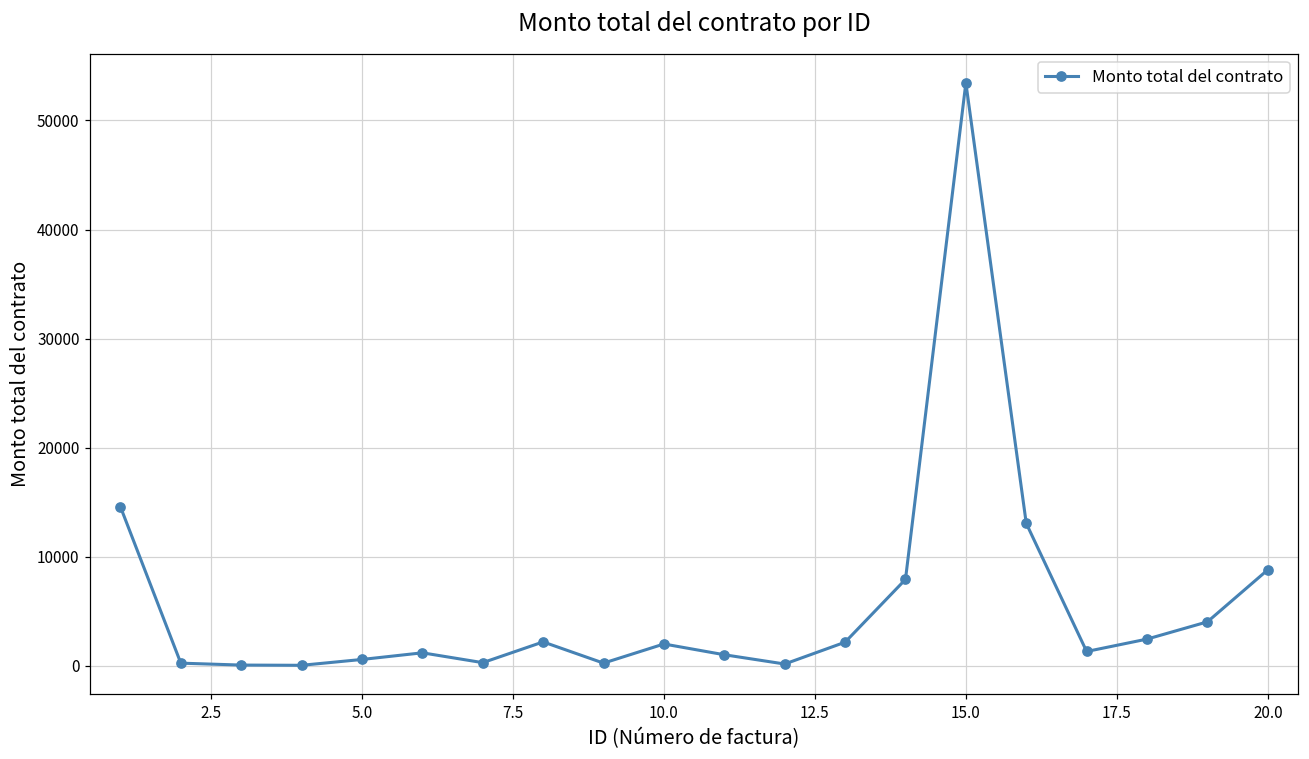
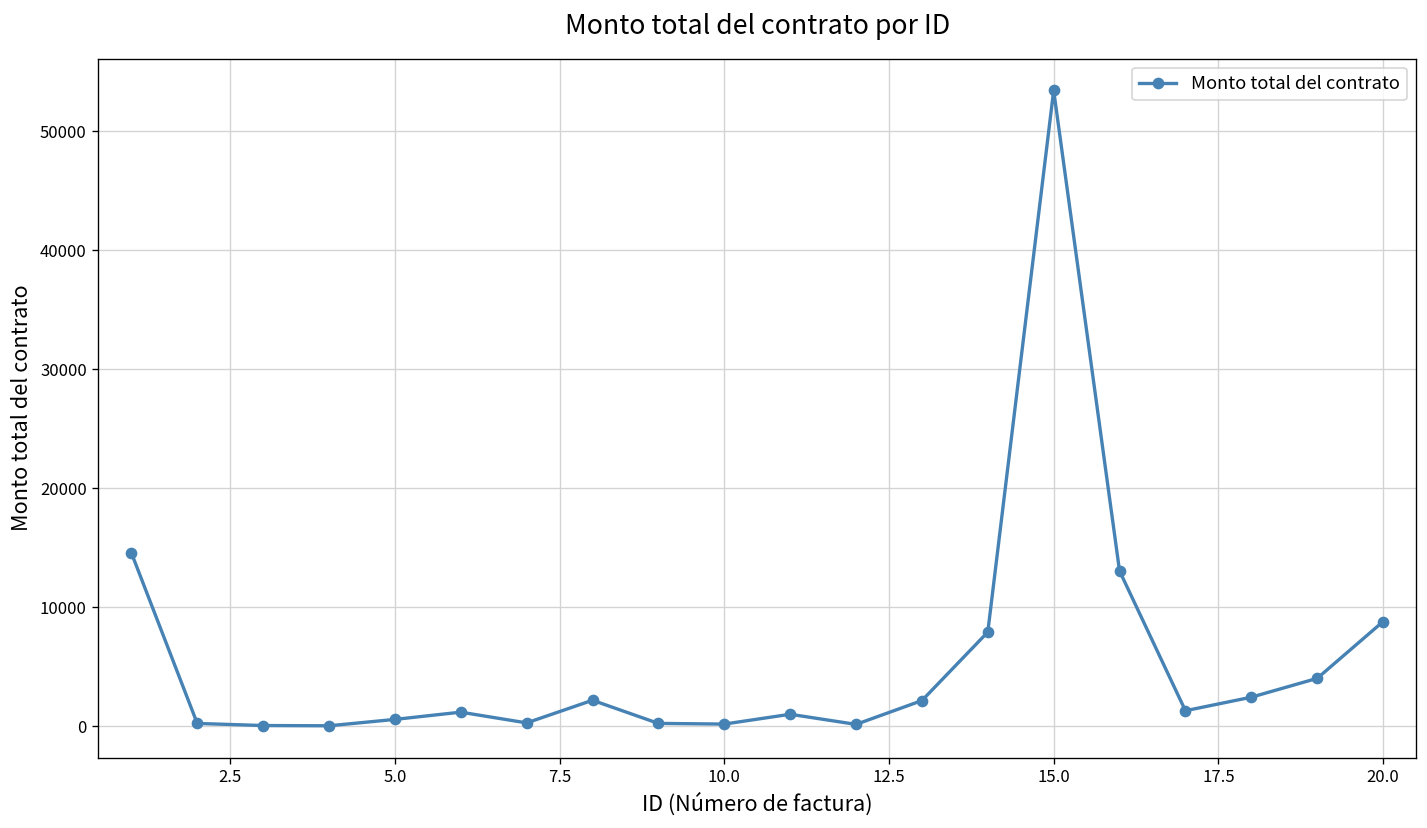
  {
    "5.0": 1000,
-   "10.0": 2000,
+   "10.0": 0,
    "15.0": 53000,
    "20.0": 9000
  }
